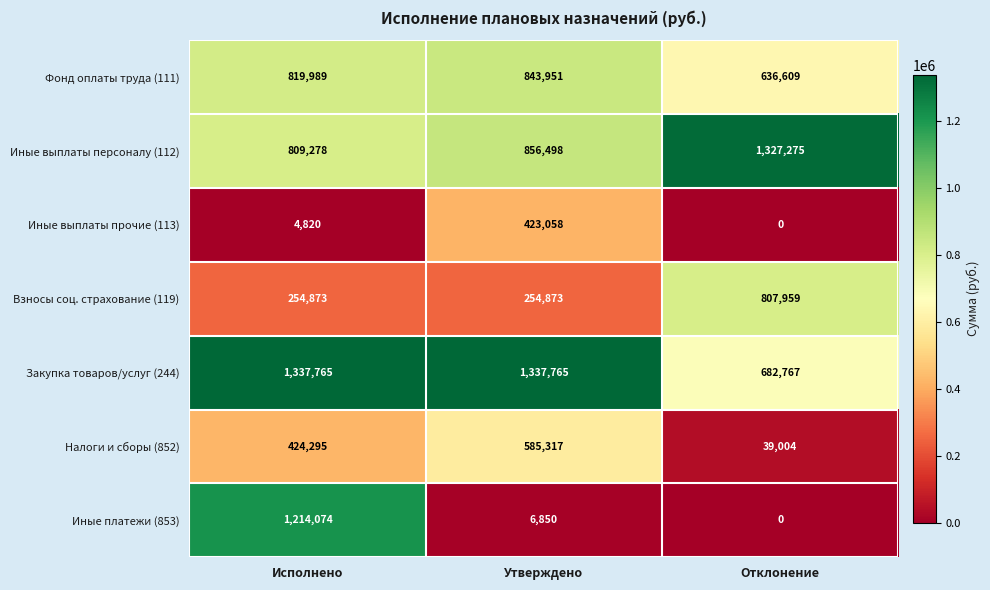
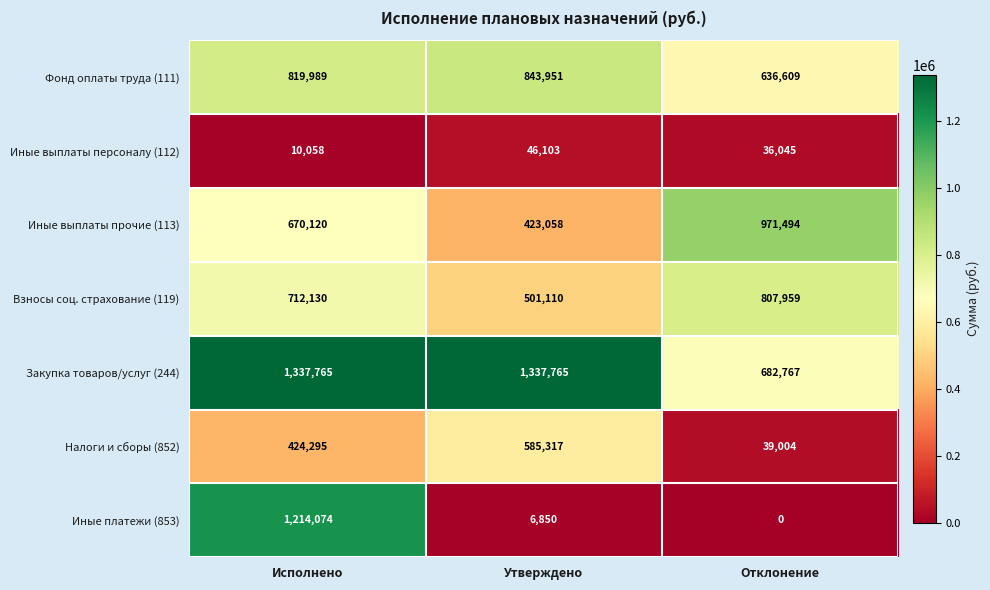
  {
    "Фонд оплаты труда (111)": {
      "Исполнено": "819,989",
      "Утверждено": "843,951",
      "Отклонение": "636,609"
    },
    "Иные выплаты персоналу (112)": {
-     "Исполнено": "809,278",
-     "Утверждено": "856,498",
-     "Отклонение": "1,327,275"
+     "Исполнено": "10,058",
+     "Утверждено": "46,103",
+     "Отклонение": "36,045"
    },
    "Иные выплаты прочие (113)": {
-     "Исполнено": "4,820",
+     "Исполнено": "670,120",
      "Утверждено": "423,058",
-     "Отклонение": "0"
+     "Отклонение": "971,494"
    },
    "Взносы соц. страхование (119)": {
-     "Исполнено": "254,873",
-     "Утверждено": "254,873",
+     "Исполнено": "712,130",
+     "Утверждено": "501,110",
      "Отклонение": "807,959"
    },
    "Закупка товаров/услуг (244)": {
      "Исполнено": "1,337,765",
      "Утверждено": "1,337,765",
      "Отклонение": "682,767"
    },
    "Налоги и сборы (852)": {
      "Исполнено": "424,295",
      "Утверждено": "585,317",
      "Отклонение": "39,004"
    },
    "Иные платежи (853)": {
      "Исполнено": "1,214,074",
      "Утверждено": "6,850",
      "Отклонение": "0"
    }
  }
